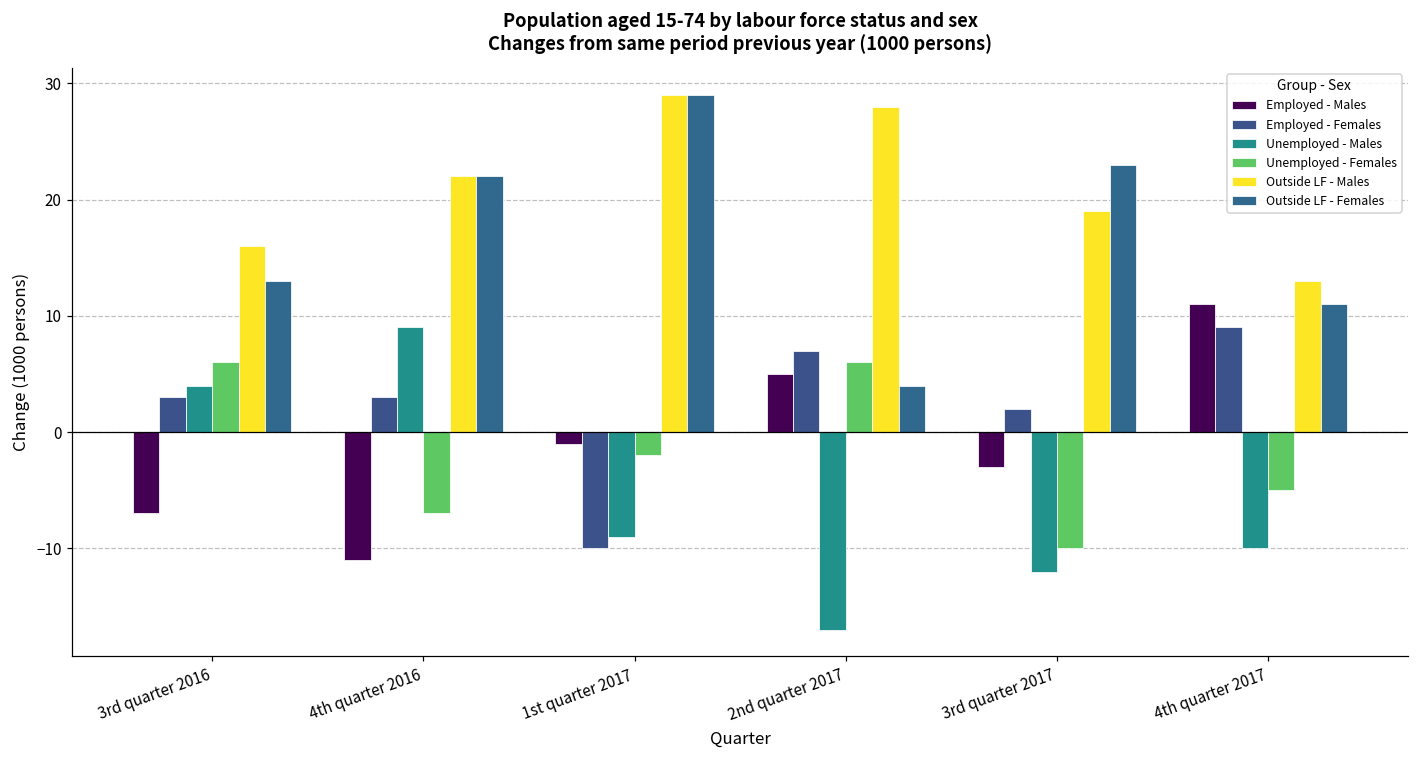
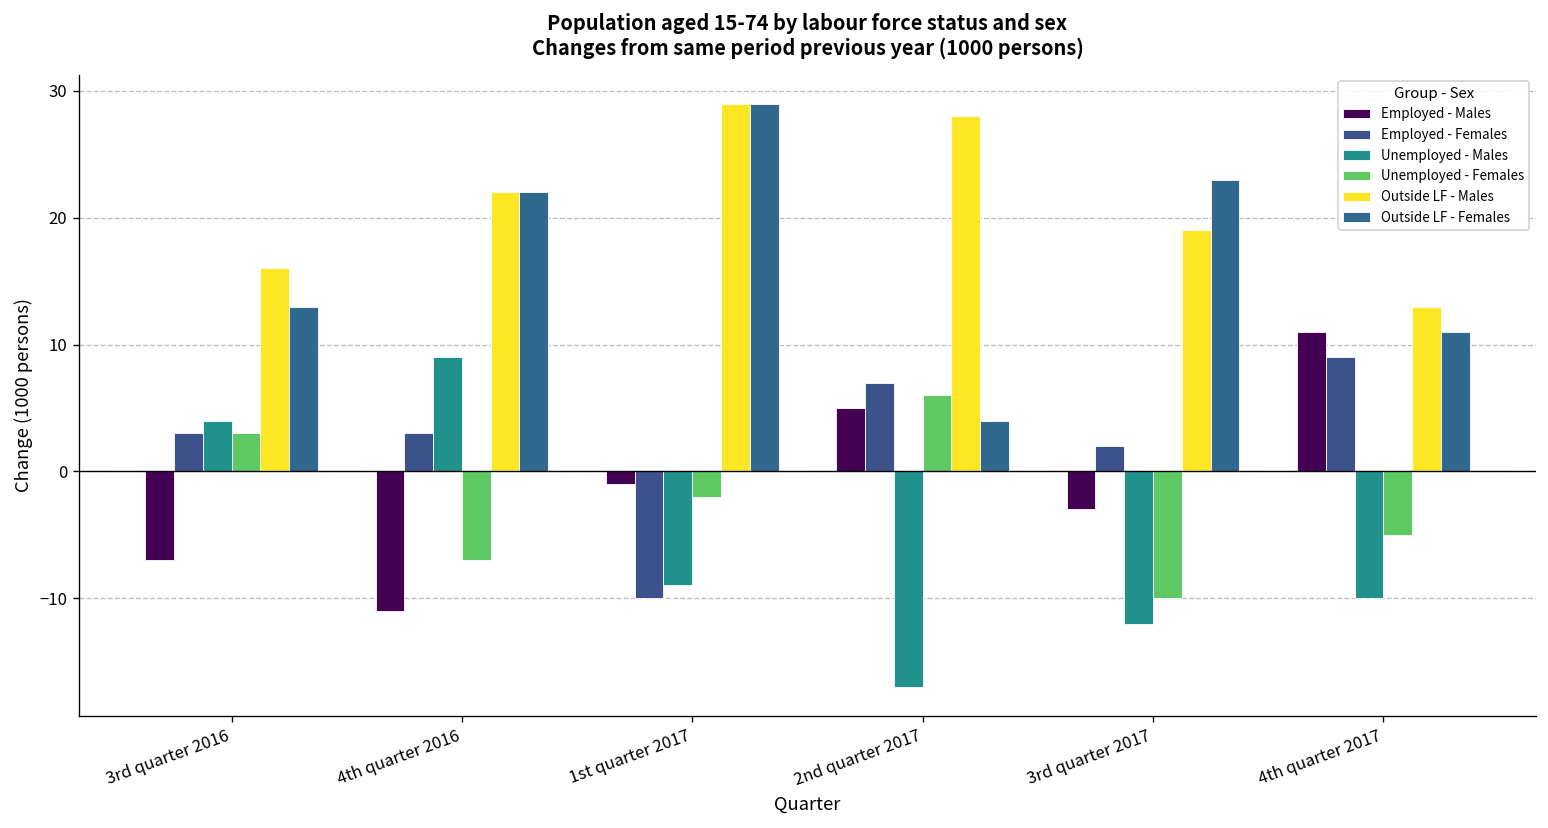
  {
    "Employed - Males": {
      "3rd quarter 2016": -7,
      "4th quarter 2016": -11,
      "1st quarter 2017": -1,
      "2nd quarter 2017": 5,
      "3rd quarter 2017": -3,
      "4th quarter 2017": 11
    },
    "Unemployed - Females": {
-     "3rd quarter 2016": 6,
+     "3rd quarter 2016": 3,
      "4th quarter 2016": -7,
      "1st quarter 2017": -2,
      "2nd quarter 2017": 6,
      "3rd quarter 2017": -10,
      "4th quarter 2017": -5
    },
    "Outside LF - Males": {
      "3rd quarter 2016": 16,
      "4th quarter 2016": 22,
      "1st quarter 2017": 29,
      "2nd quarter 2017": 28,
      "3rd quarter 2017": 19,
      "4th quarter 2017": 13
    }
  }
